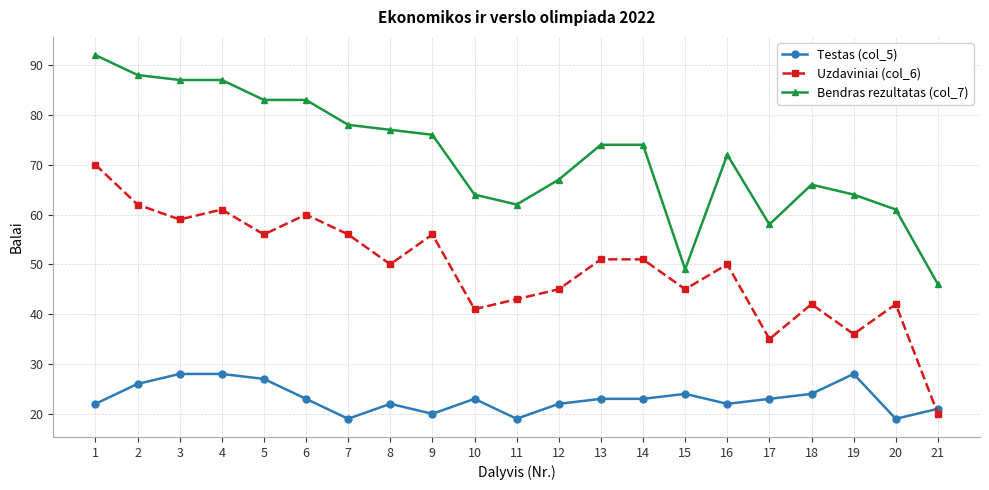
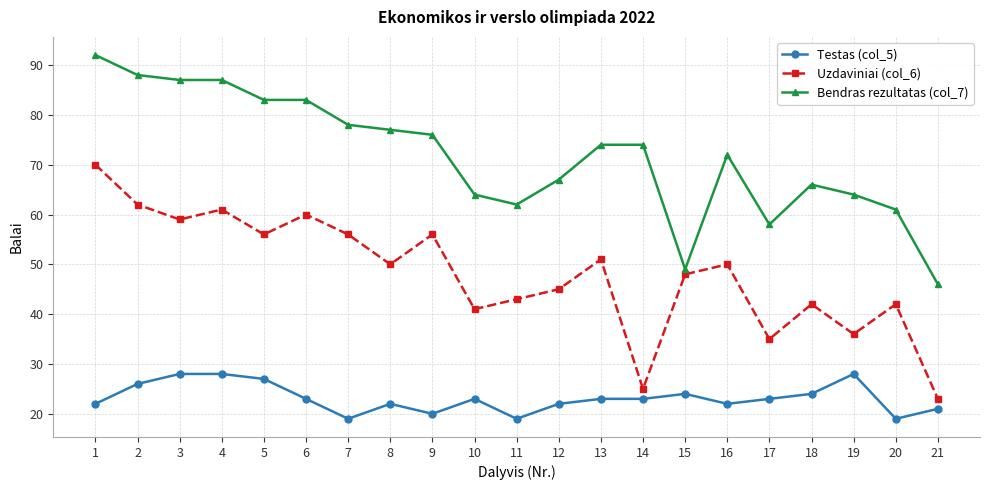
  {
    "Testas (col_5)": {
      "1": 22,
      "2": 26,
      "3": 28,
      "4": 28,
      "5": 27,
      "6": 23,
      "7": 19,
      "8": 22,
      "9": 20,
      "10": 23,
      "11": 19,
      "12": 22,
      "13": 23,
      "14": 23,
      "15": 24,
      "16": 22,
      "17": 23,
      "18": 24,
      "19": 28,
      "20": 19,
      "21": 21
    },
    "Uzdaviniai (col_6)": {
      "1": 70,
      "2": 62,
      "3": 59,
      "4": 61,
      "5": 56,
      "6": 60,
      "7": 56,
      "8": 50,
      "9": 56,
      "10": 41,
      "11": 43,
      "12": 45,
      "13": 51,
-     "14": 51,
-     "15": 45,
+     "14": 25,
+     "15": 48,
      "16": 50,
      "17": 35,
      "18": 42,
      "19": 36,
      "20": 42,
-     "21": 20
+     "21": 23
    },
    "Bendras rezultatas (col_7)": {
      "1": 92,
      "2": 88,
      "3": 87,
      "4": 87,
      "5": 83,
      "6": 83,
      "7": 78,
      "8": 77,
      "9": 76,
      "10": 64,
      "11": 62,
      "12": 67,
      "13": 74,
      "14": 74,
      "15": 49,
      "16": 72,
      "17": 58,
      "18": 66,
      "19": 64,
      "20": 61,
      "21": 46
    }
  }
